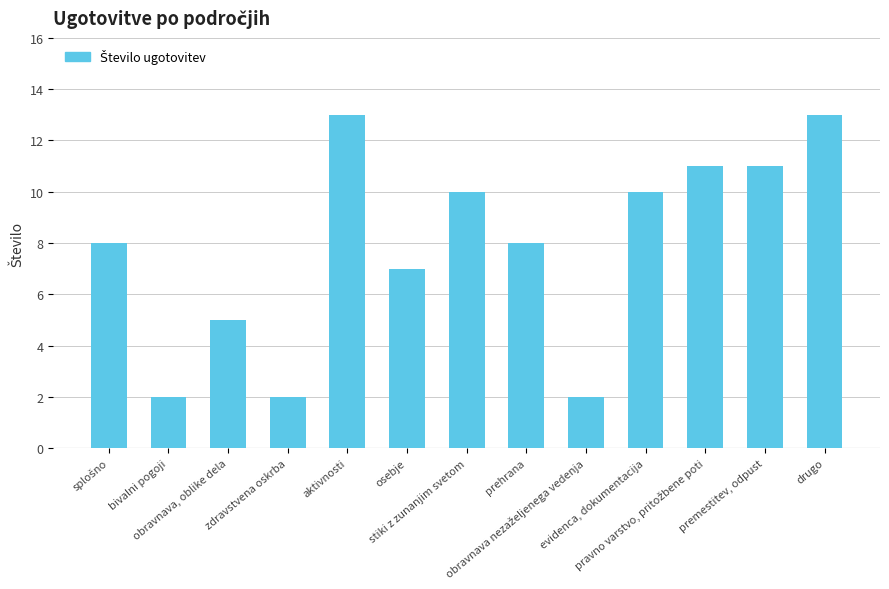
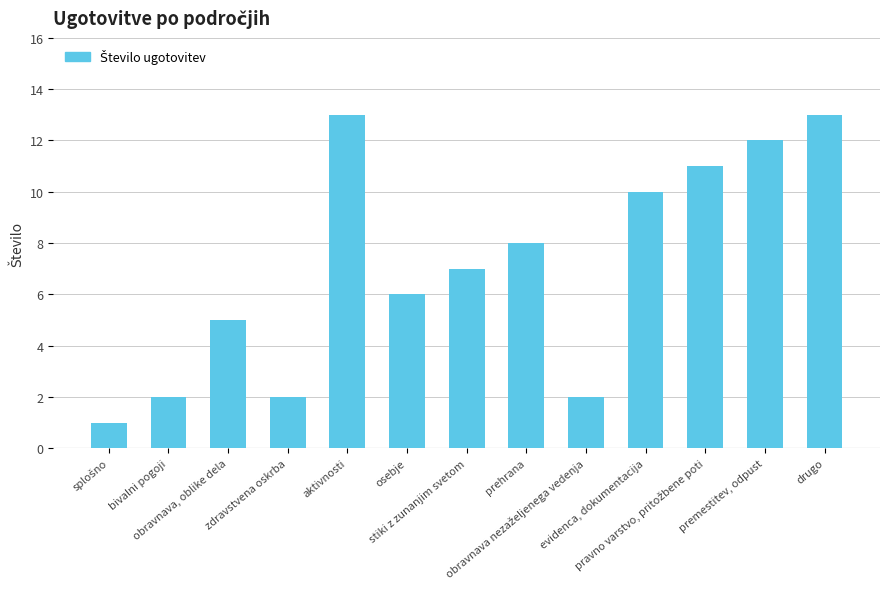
  {
-   "splošno": 8,
+   "splošno": 1,
    "bivalni pogoji": 2,
    "obravnava, oblike dela": 5,
    "zdravstvena oskrba": 2,
    "aktivnosti": 13,
-   "osebje": 7,
-   "stiki z zunanjim svetom": 10,
+   "osebje": 6,
+   "stiki z zunanjim svetom": 7,
    "prehrana": 8,
    "obravnava nezaželjenega vedenja": 2,
    "evidenca, dokumentacija": 10,
    "pravno varstvo, pritožbene poti": 11,
-   "premestitev, odpust": 11,
+   "premestitev, odpust": 12,
    "drugo": 13
  }
